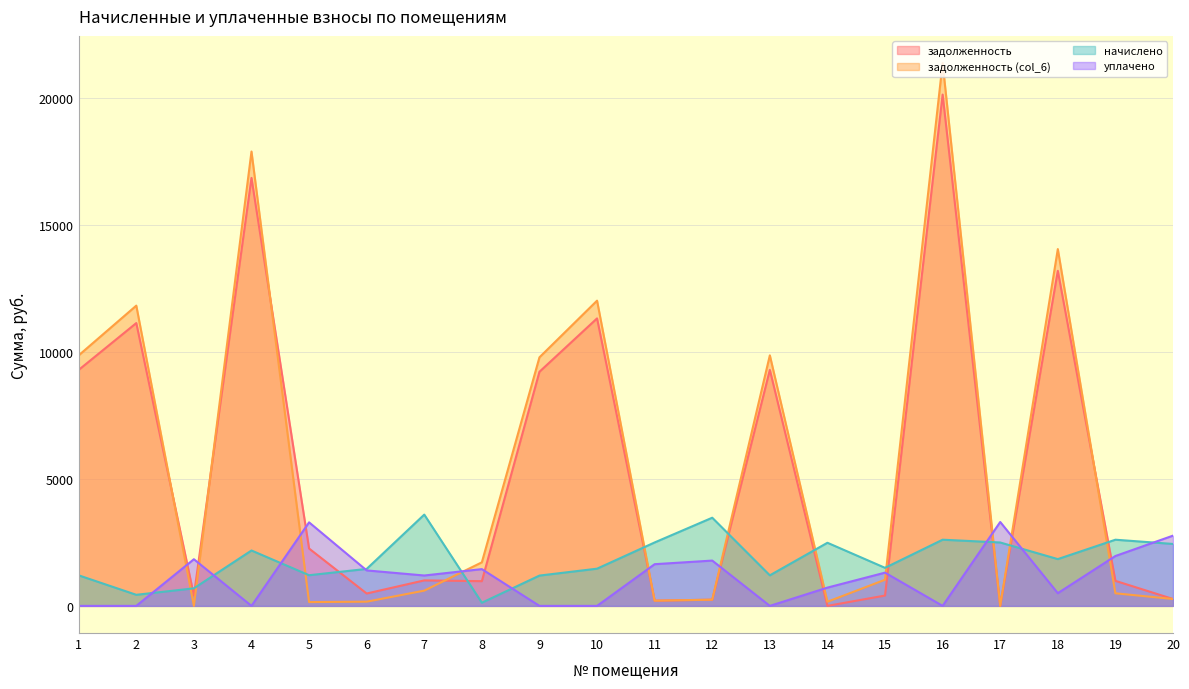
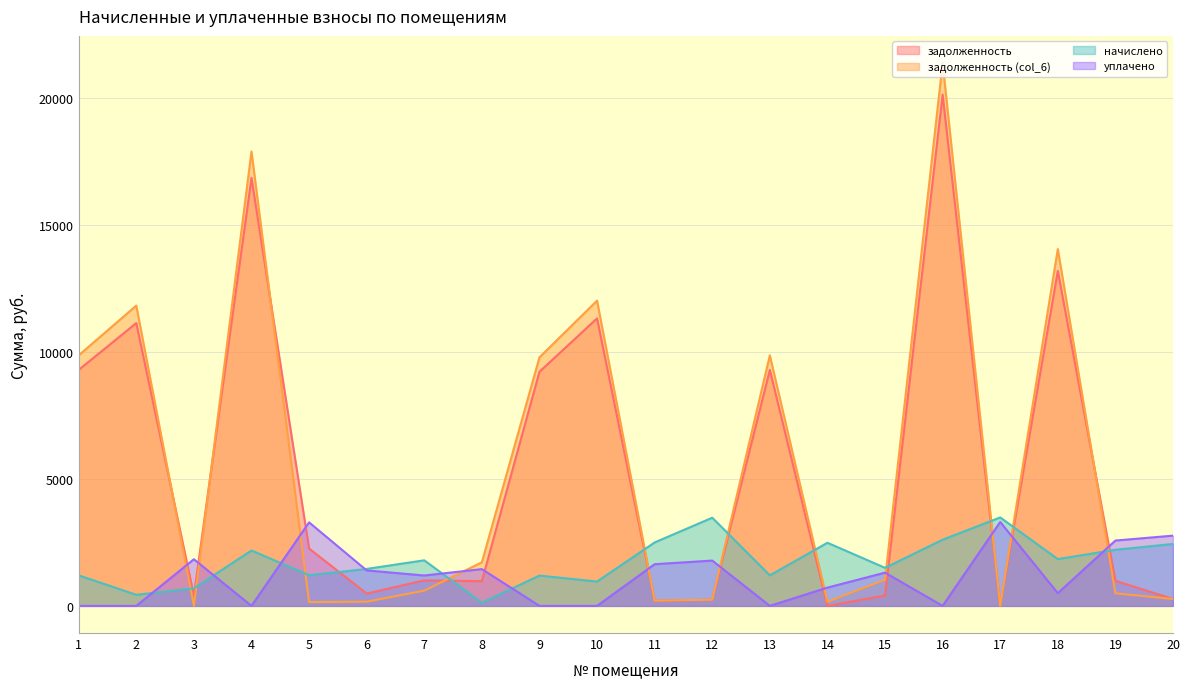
  {
    "начислено": {
      "1": 1200,
      "2": 400,
      "3": 700,
      "4": 2200,
      "5": 1200,
-     "7": 3600,
+     "7": 1800,
      "8": 100,
      "9": 1200,
-     "10": 1500,
+     "10": 1000,
      "11": 2500,
      "12": 3500,
      "13": 1200,
      "14": 2500,
      "15": 1500,
      "16": 2600,
-     "17": 2500,
+     "17": 3500,
      "18": 1800,
-     "19": 2600,
+     "19": 2200,
      "20": 2400
    },
    "уплачено": {
      "1": 0,
      "2": 0,
      "3": 1800,
      "4": 0,
      "5": 3300,
      "7": 1200,
      "8": 1400,
      "9": 0,
      "10": 0,
      "11": 1600,
      "12": 1800,
      "13": 0,
      "14": 700,
      "15": 1300,
      "16": 0,
      "17": 3300,
      "18": 500,
-     "19": 2000,
+     "19": 2600,
      "20": 2800
    }
  }
